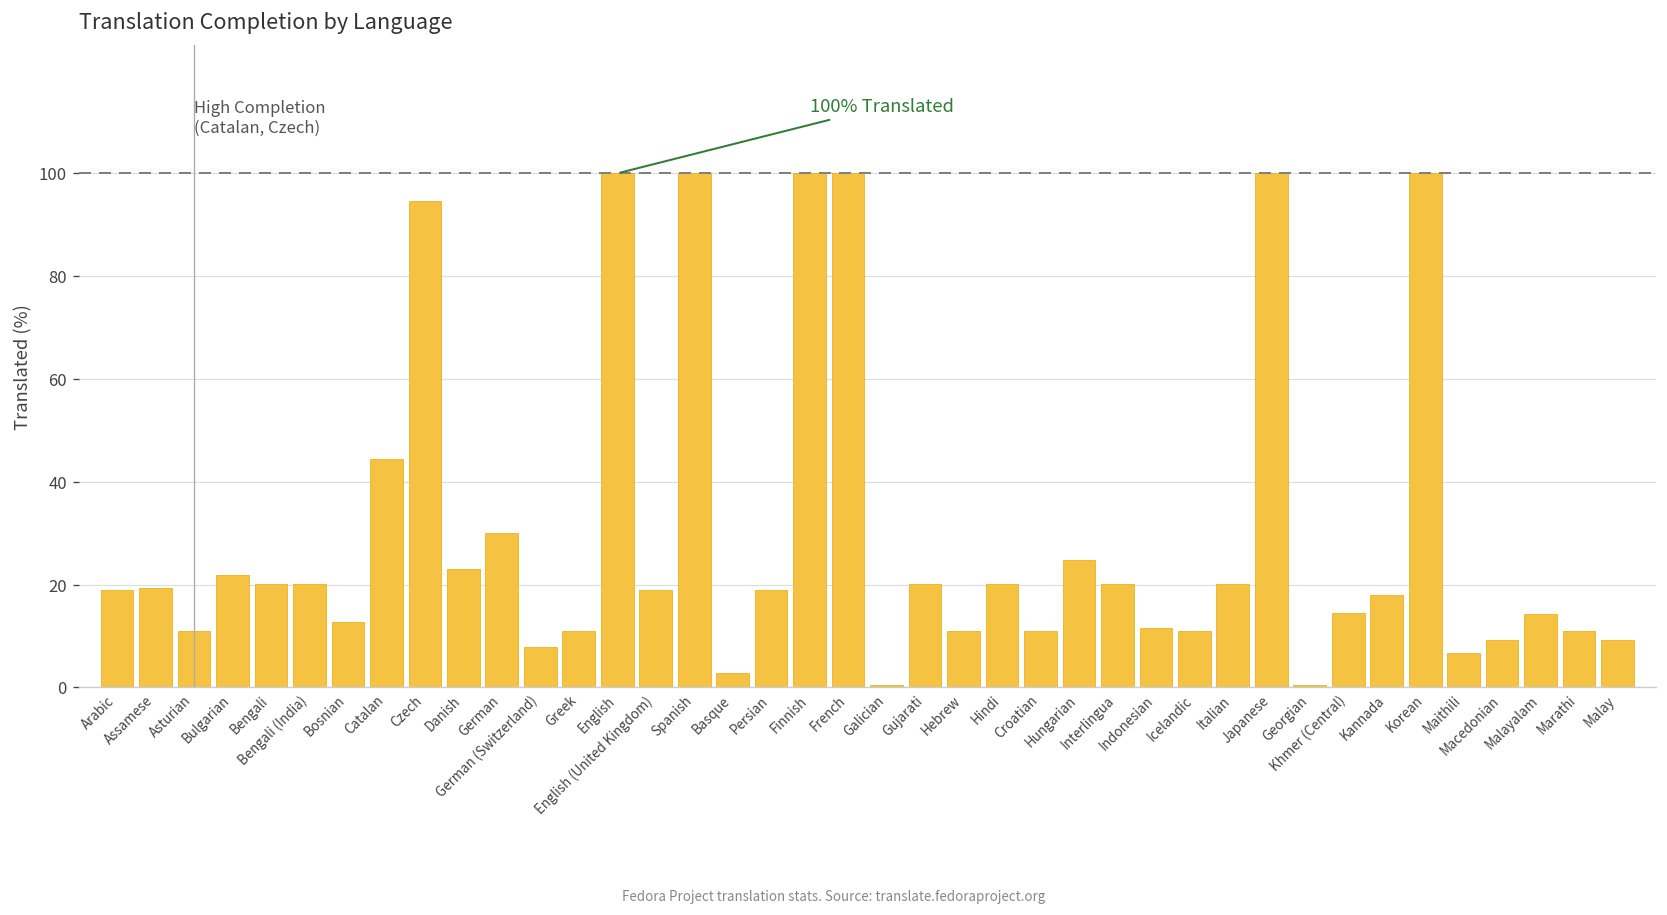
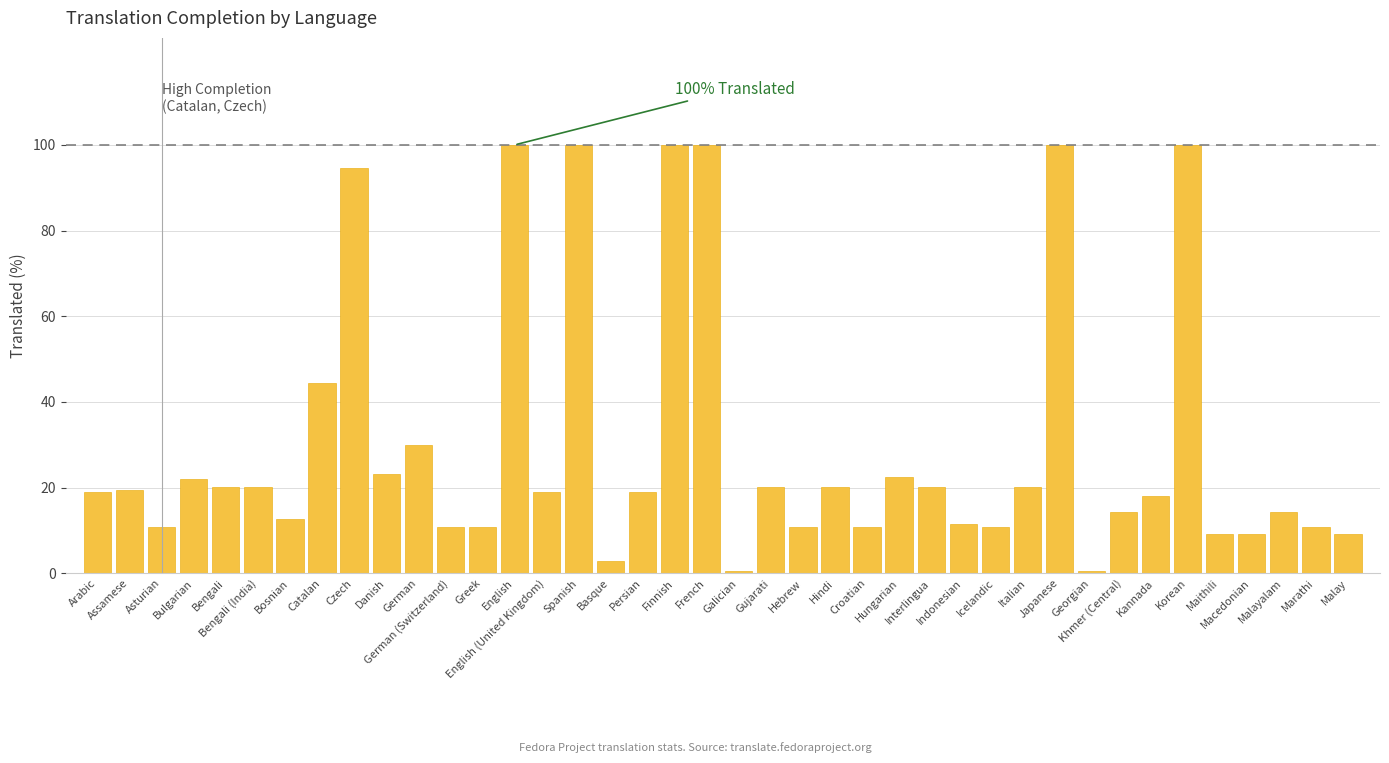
  {
    "Arabic": 19,
    "Assamese": 19,
    "Asturian": 11,
    "Bulgarian": 22,
    "Bengali": 20,
    "Bengali (India)": 20,
    "Bosnian": 13,
    "Catalan": 45,
    "Czech": 95,
    "Danish": 23,
    "German": 30,
-   "German (Switzerland)": 8,
+   "German (Switzerland)": 11,
    "Greek": 11,
    "English": 100,
    "English (United Kingdom)": 19,
    "Basque": 3,
    "Persian": 19,
    "Gujarati": 20,
    "Hebrew": 11,
    "Hindi": 20,
    "Croatian": 11,
-   "Hungarian": 25,
+   "Hungarian": 23,
    "Interlingua": 20,
    "Indonesian": 12,
    "Icelandic": 11,
    "Italian": 20,
    "Japanese": 100,
    "Khmer (Central)": 14,
    "Kannada": 18,
    "Korean": 100,
-   "Maithili": 7,
+   "Maithili": 9,
    "Macedonian": 9,
    "Malayalam": 14,
    "Marathi": 11,
    "Malay": 9
  }
